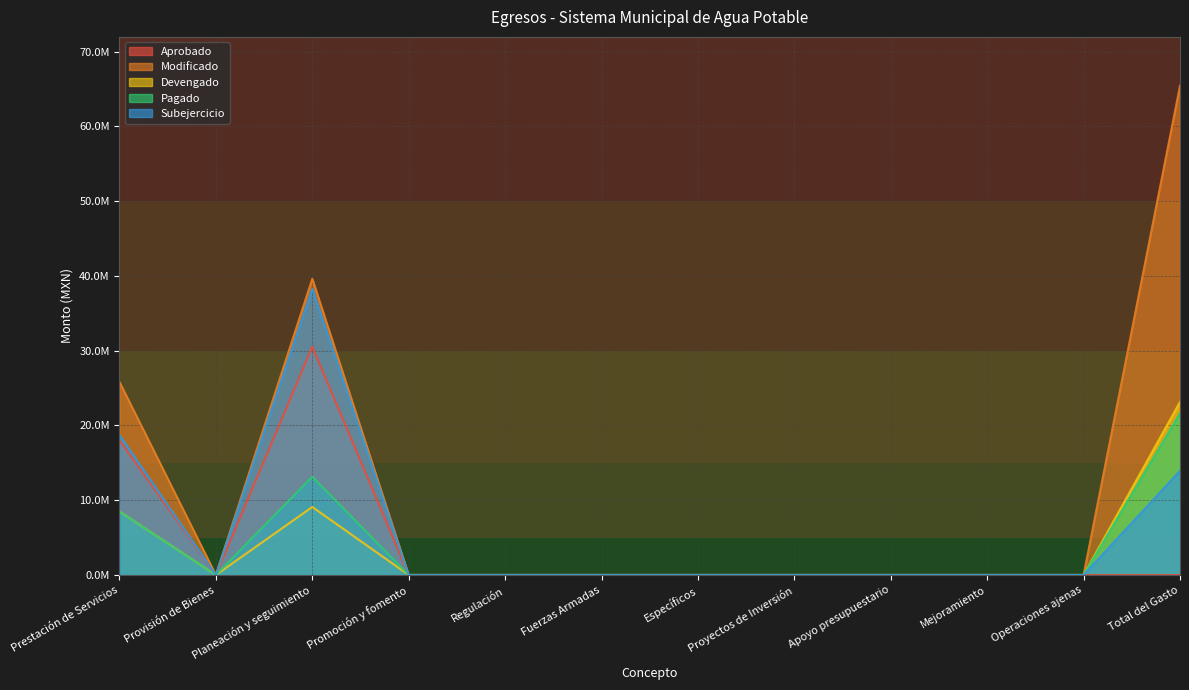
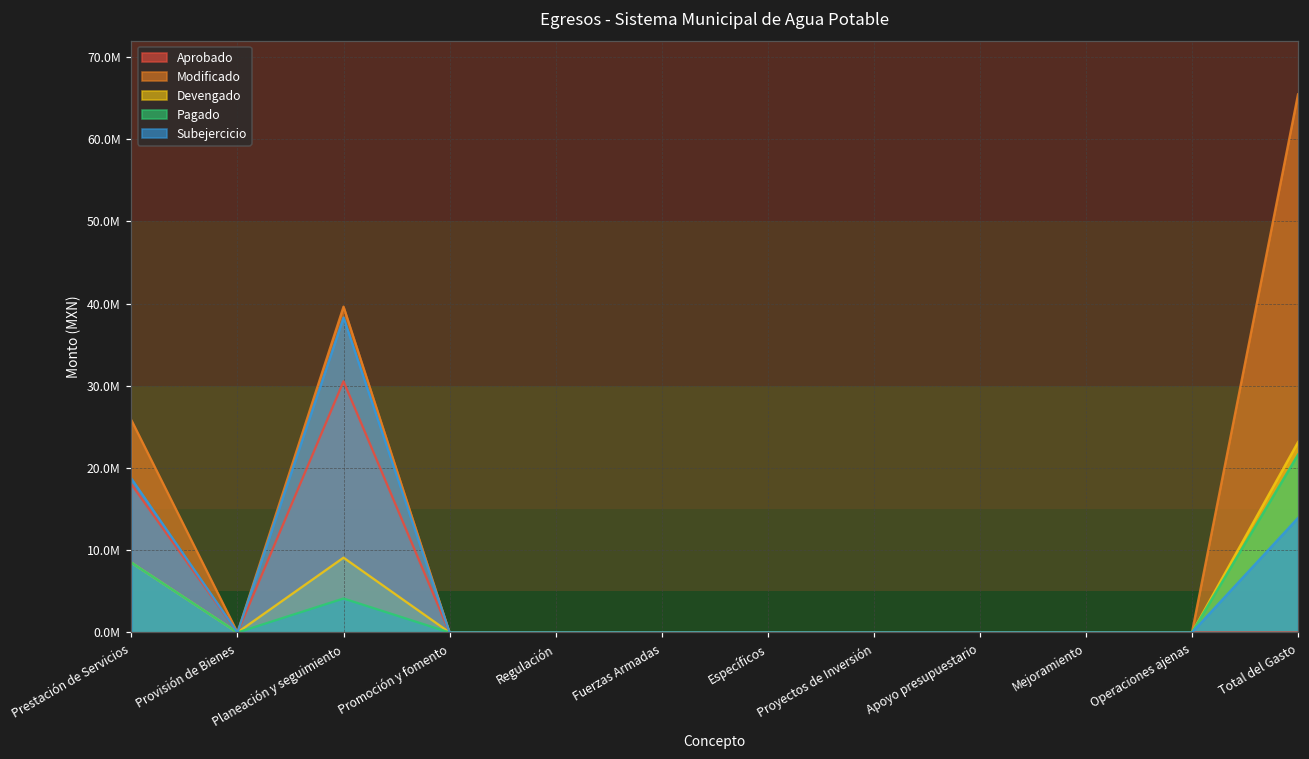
  {
    "Devengado": {
      "Planeación y seguimiento": 9000000,
      "Total del Gasto": 23000000
    },
    "Pagado": {
-     "Planeación y seguimiento": 13000000,
+     "Planeación y seguimiento": 4000000,
      "Total del Gasto": 22000000
    },
    "Subejercicio": {
      "Prestación de Servicios": 19000000,
      "Planeación y seguimiento": 38000000,
      "Total del Gasto": 14000000
    }
  }
